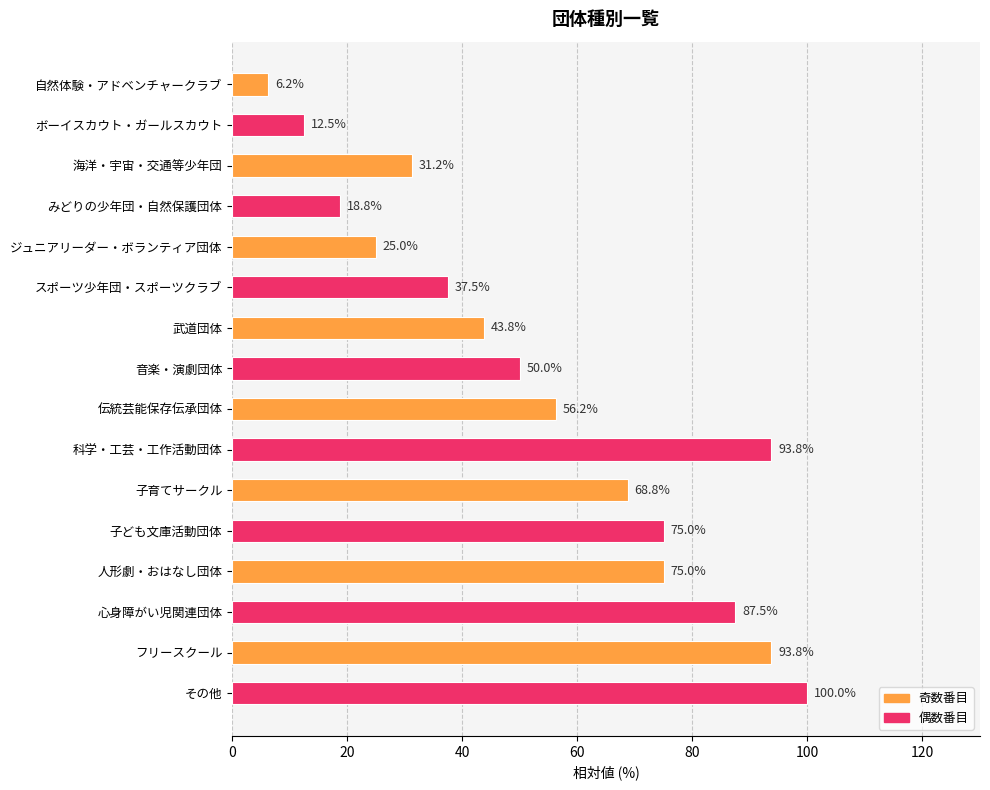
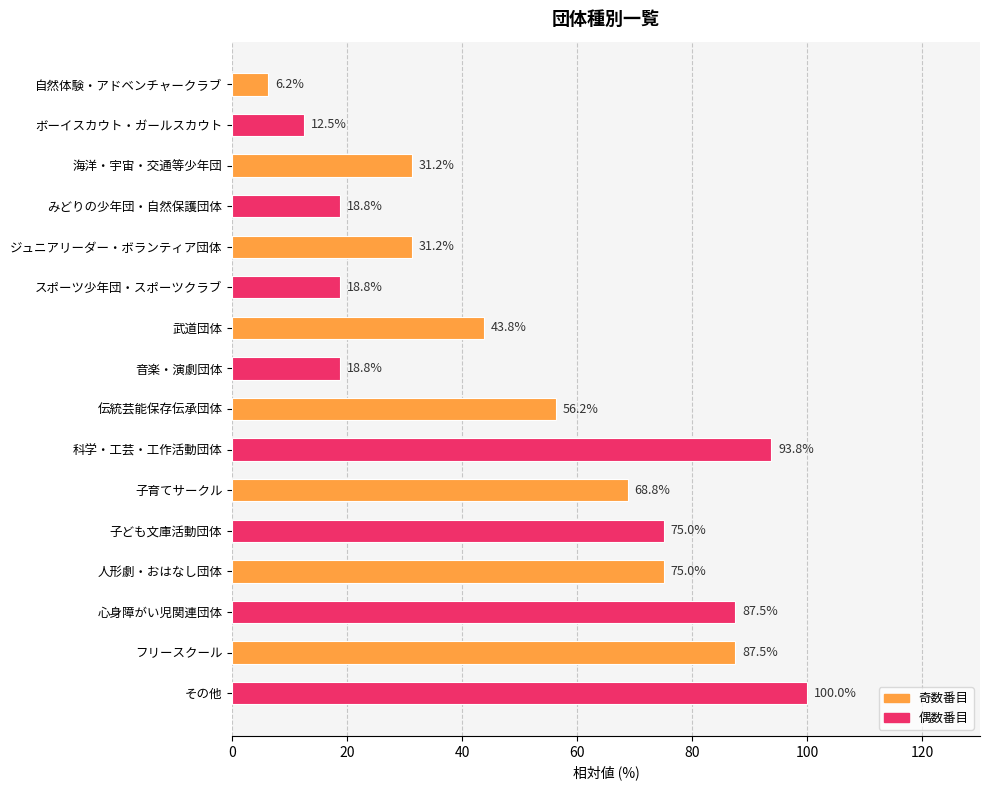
  {
    "自然体験・アドベンチャークラブ": "6.2%",
    "ボーイスカウト・ガールスカウト": "12.5%",
    "海洋・宇宙・交通等少年団": "31.2%",
    "みどりの少年団・自然保護団体": "18.8%",
-   "ジュニアリーダー・ボランティア団体": "25.0%",
-   "スポーツ少年団・スポーツクラブ": "37.5%",
+   "ジュニアリーダー・ボランティア団体": "31.2%",
+   "スポーツ少年団・スポーツクラブ": "18.8%",
    "武道団体": "43.8%",
-   "音楽・演劇団体": "50.0%",
+   "音楽・演劇団体": "18.8%",
    "伝統芸能保存伝承団体": "56.2%",
    "科学・工芸・工作活動団体": "93.8%",
    "子育てサークル": "68.8%",
    "子ども文庫活動団体": "75.0%",
    "人形劇・おはなし団体": "75.0%",
    "心身障がい児関連団体": "87.5%",
-   "フリースクール": "93.8%",
+   "フリースクール": "87.5%",
    "その他": "100.0%"
  }
